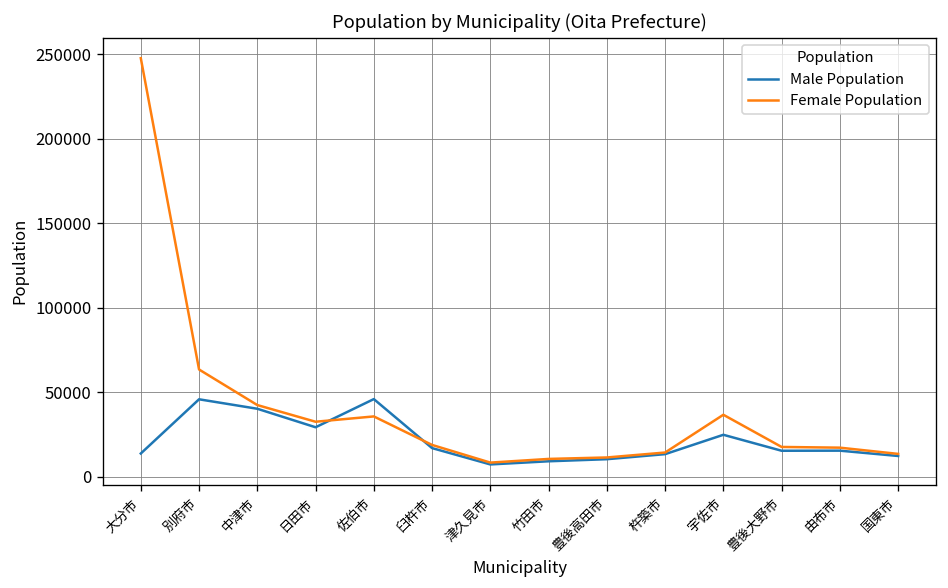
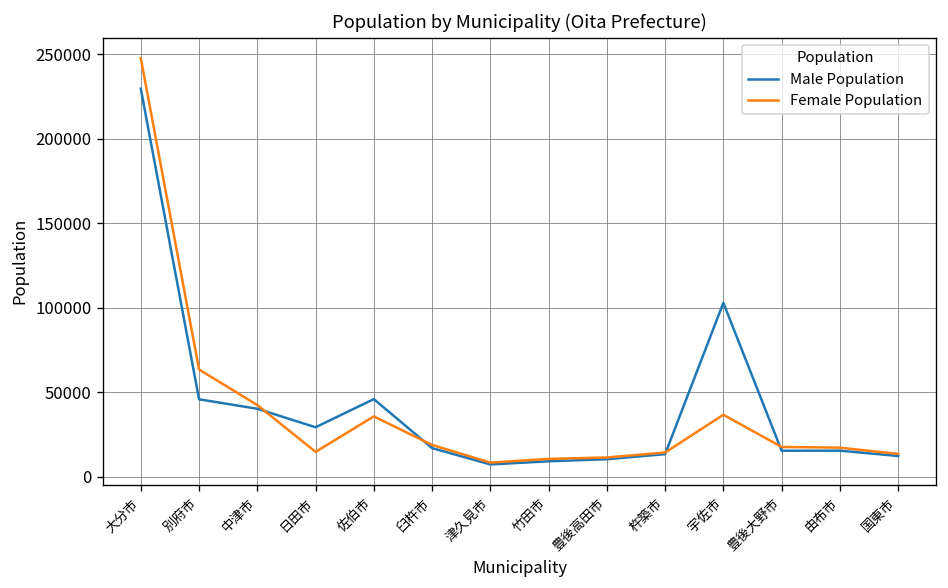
  {
    "Male Population": {
-     "大分市": 14000,
+     "大分市": 230000,
      "別府市": 46000,
      "中津市": 40000,
      "日田市": 29000,
      "佐伯市": 46000,
      "臼杵市": 17000,
-     "宇佐市": 25000,
+     "宇佐市": 103000,
      "豊後大野市": 15000
    },
    "Female Population": {
      "大分市": 248000,
      "別府市": 64000,
      "中津市": 42000,
-     "日田市": 33000,
+     "日田市": 15000,
      "佐伯市": 36000,
      "臼杵市": 19000,
      "宇佐市": 37000,
      "豊後大野市": 18000
    }
  }
